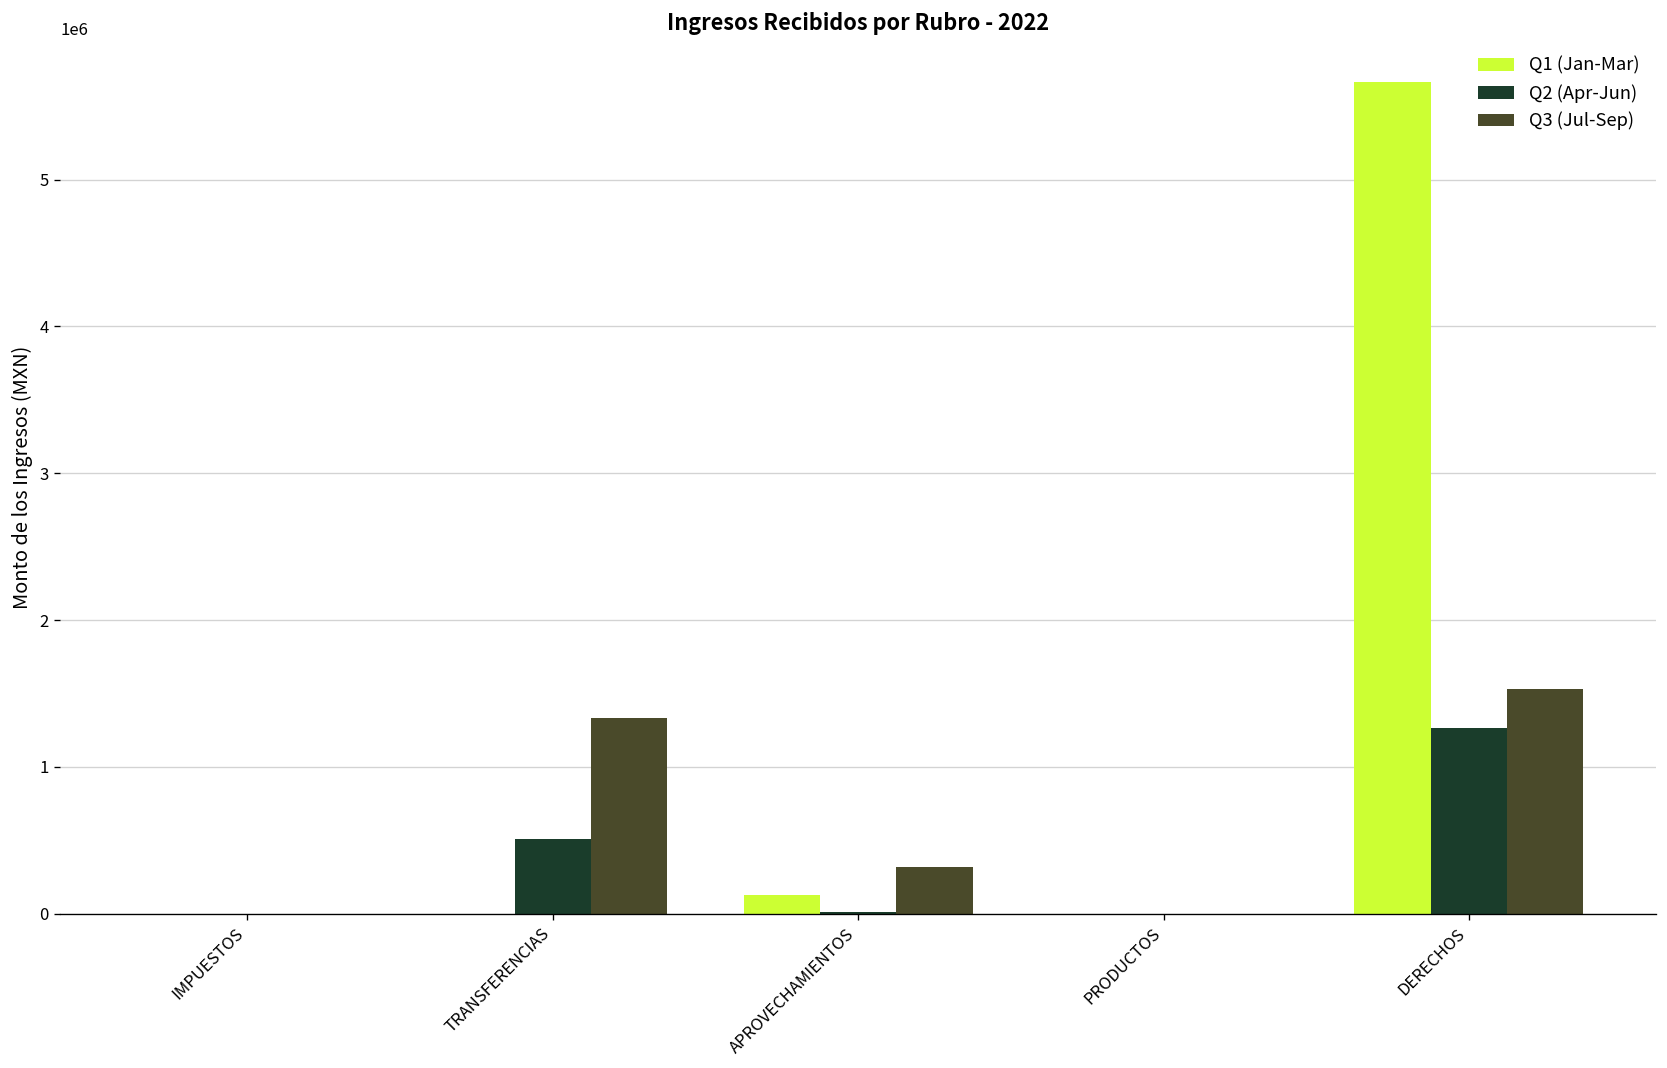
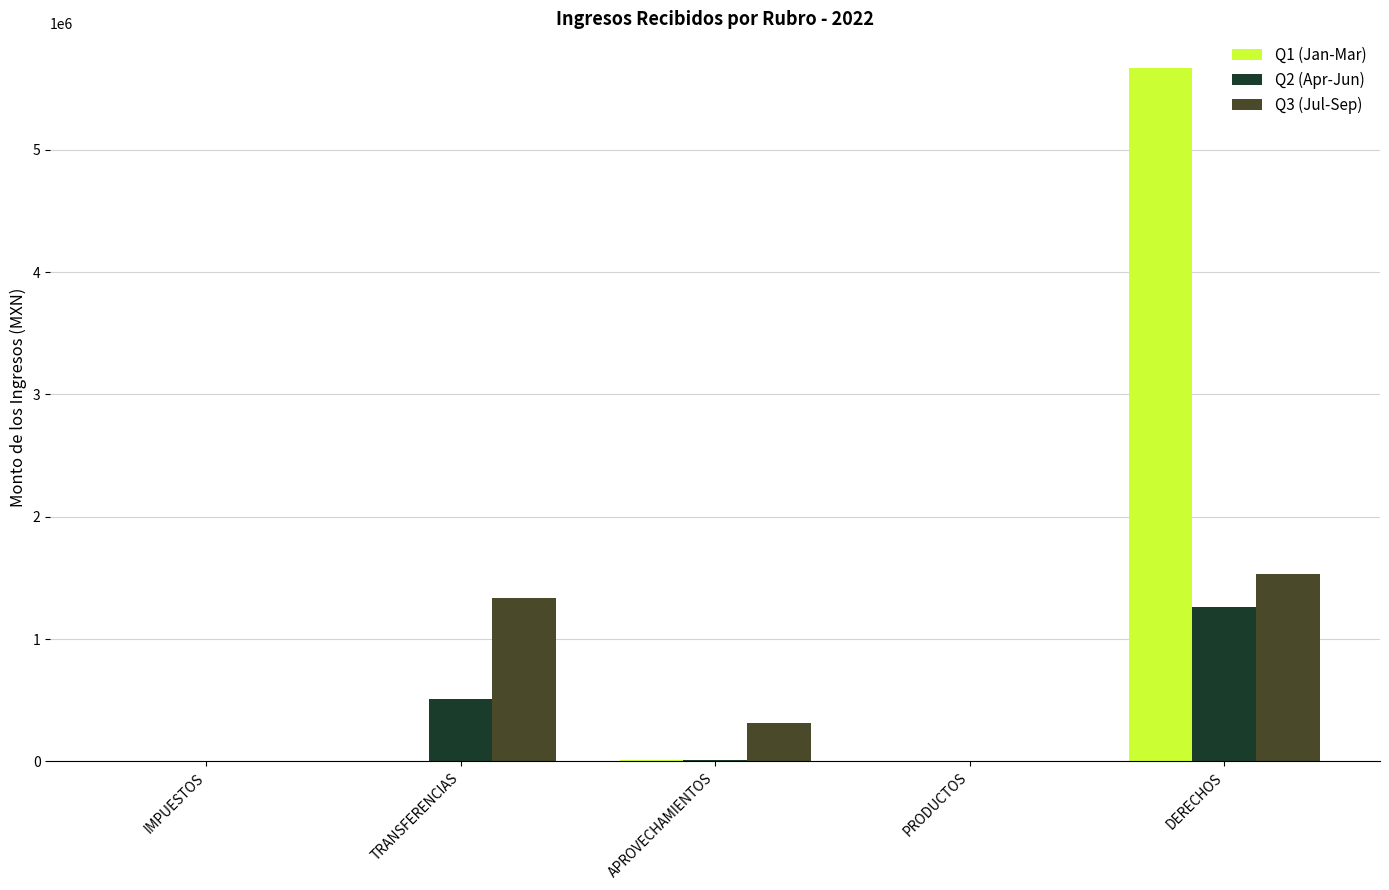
  {
    "Q1 (Jan-Mar)": {
      "IMPUESTOS": 0,
      "TRANSFERENCIAS": 0,
-     "APROVECHAMIENTOS": 130000,
+     "APROVECHAMIENTOS": 10000,
      "PRODUCTOS": 0,
      "DERECHOS": 5670000
    }
  }
